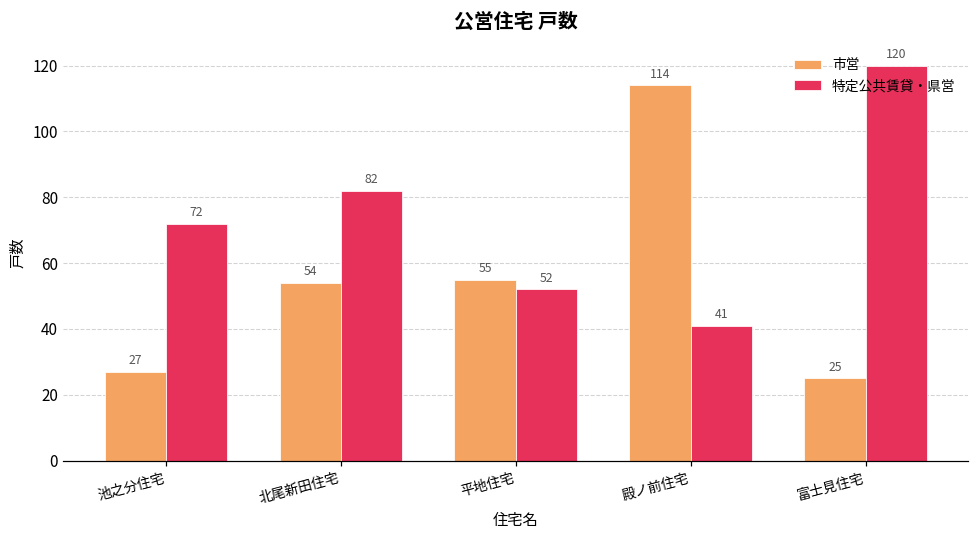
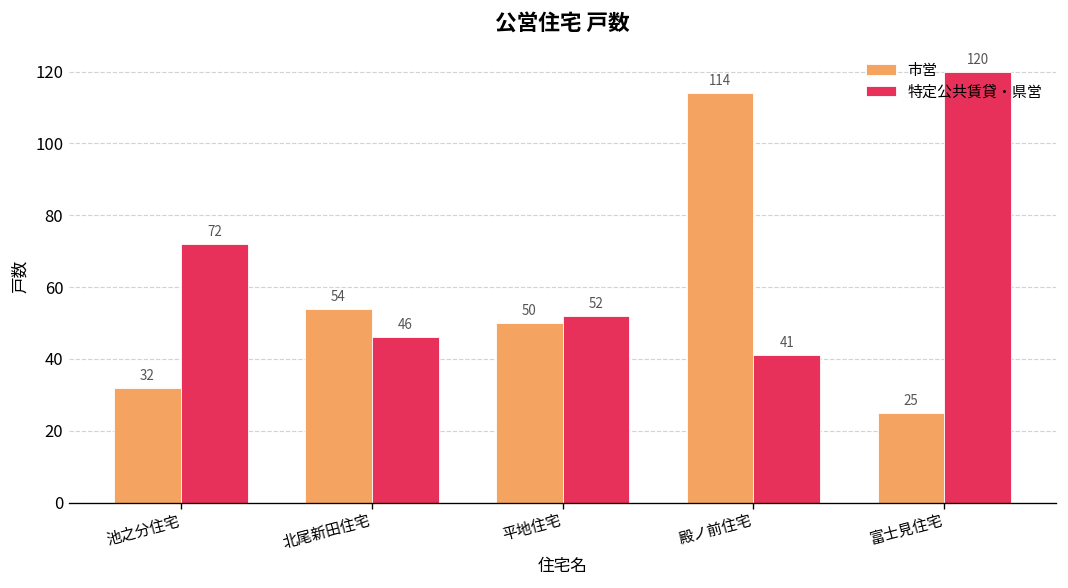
  {
    "市営": {
-     "池之分住宅": 27,
+     "池之分住宅": 32,
      "北尾新田住宅": 54,
-     "平地住宅": 55,
+     "平地住宅": 50,
      "殿ノ前住宅": 114,
      "富士見住宅": 25
    },
    "特定公共賃貸・県営": {
      "池之分住宅": 72,
-     "北尾新田住宅": 82,
+     "北尾新田住宅": 46,
      "平地住宅": 52,
      "殿ノ前住宅": 41,
      "富士見住宅": 120
    }
  }
